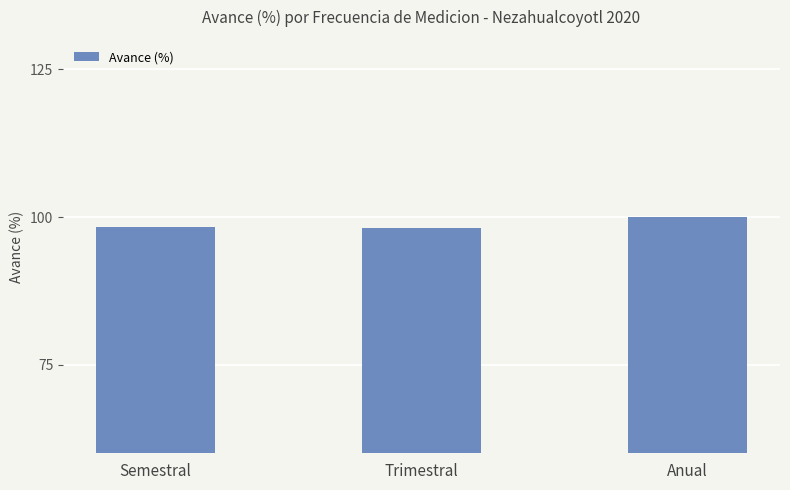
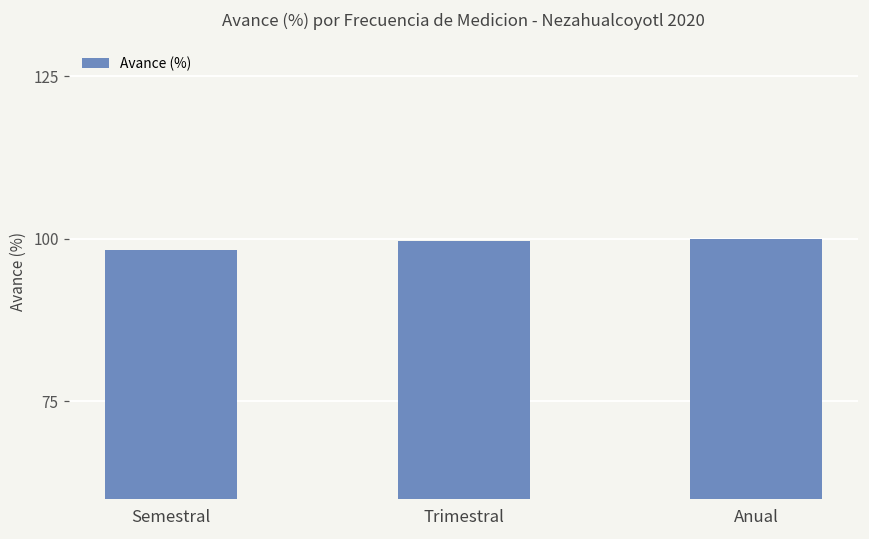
  {
    "Semestral": 98,
-   "Trimestral": 98,
+   "Trimestral": 100,
    "Anual": 100
  }
